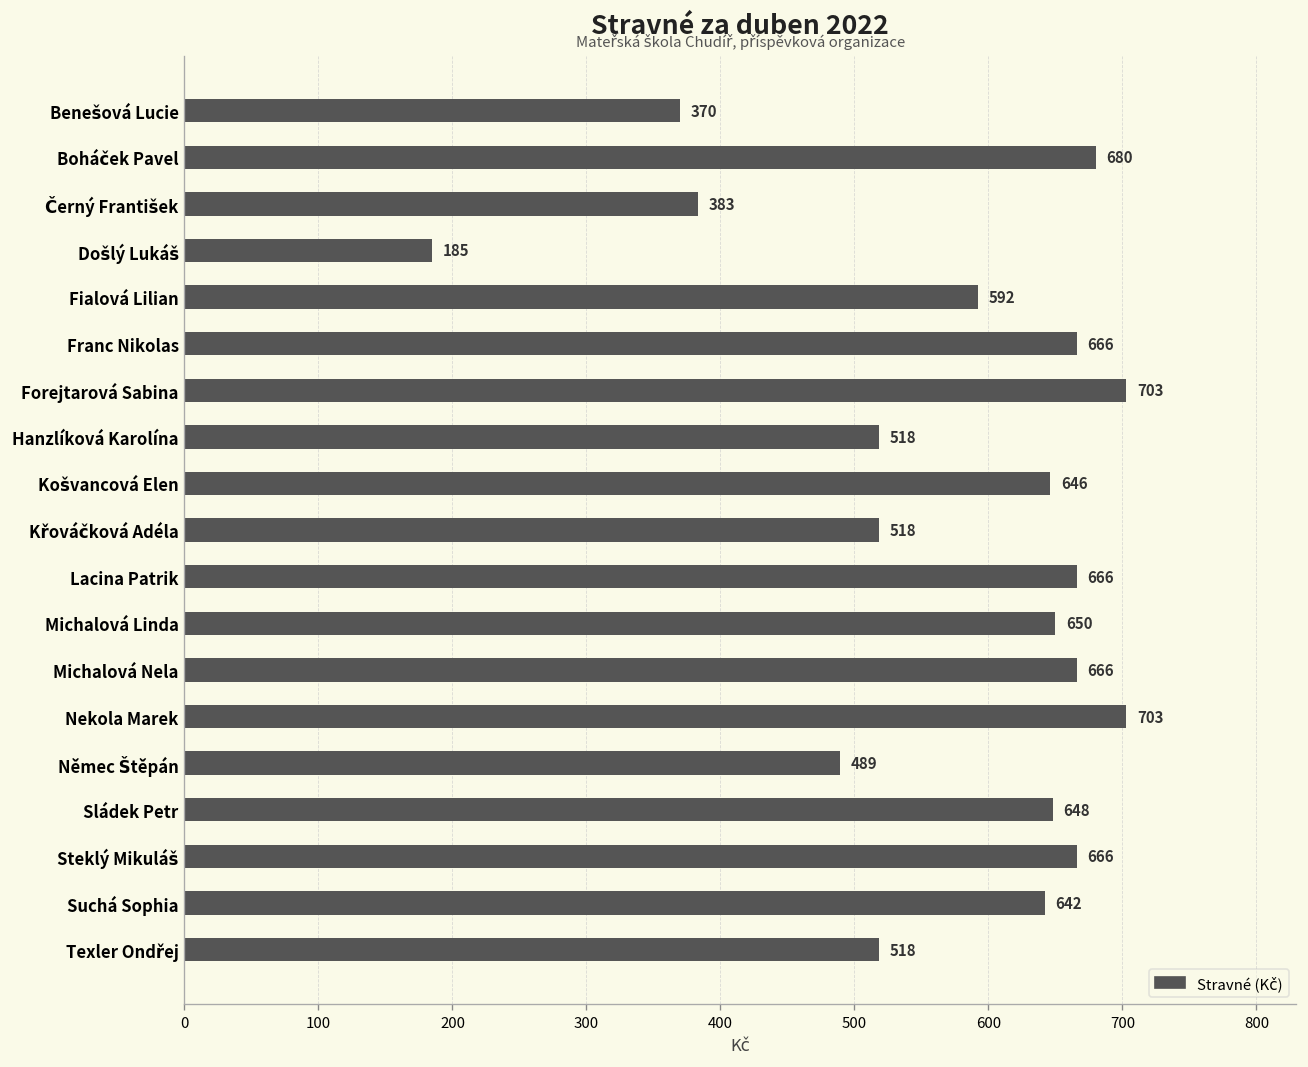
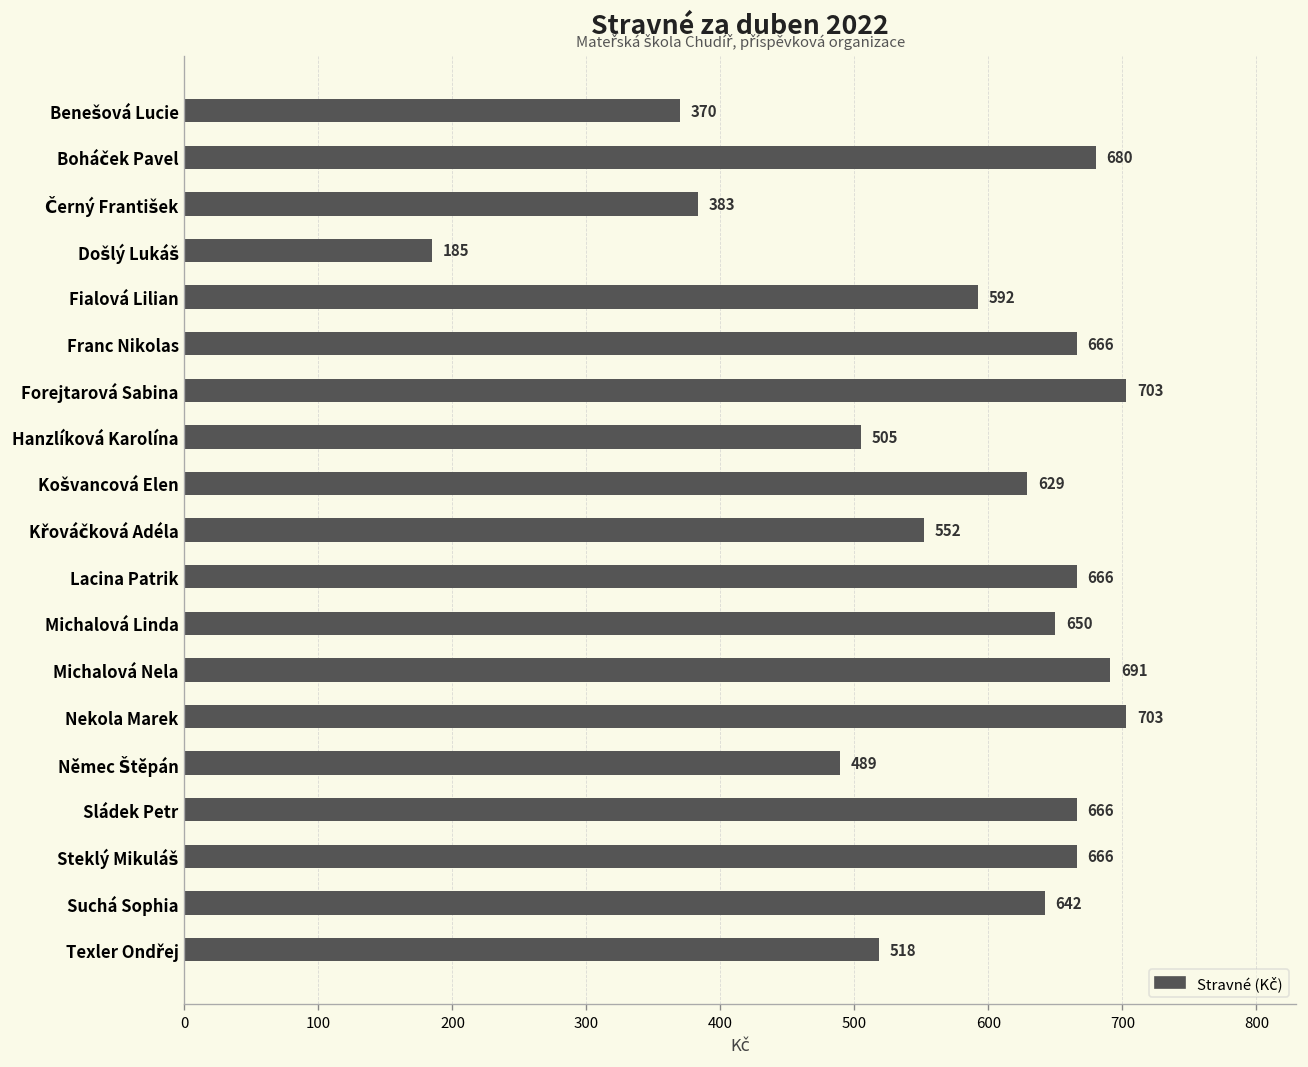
  {
    "Benešová Lucie": 370,
    "Boháček Pavel": 680,
    "Černý František": 383,
    "Došlý Lukáš": 185,
    "Fialová Lilian": 592,
    "Franc Nikolas": 666,
    "Forejtarová Sabina": 703,
-   "Hanzlíková Karolína": 518,
-   "Košvancová Elen": 646,
-   "Křováčková Adéla": 518,
+   "Hanzlíková Karolína": 505,
+   "Košvancová Elen": 629,
+   "Křováčková Adéla": 552,
    "Lacina Patrik": 666,
    "Michalová Linda": 650,
-   "Michalová Nela": 666,
+   "Michalová Nela": 691,
    "Nekola Marek": 703,
    "Němec Štěpán": 489,
-   "Sládek Petr": 648,
+   "Sládek Petr": 666,
    "Steklý Mikuláš": 666,
    "Suchá Sophia": 642,
    "Texler Ondřej": 518
  }
